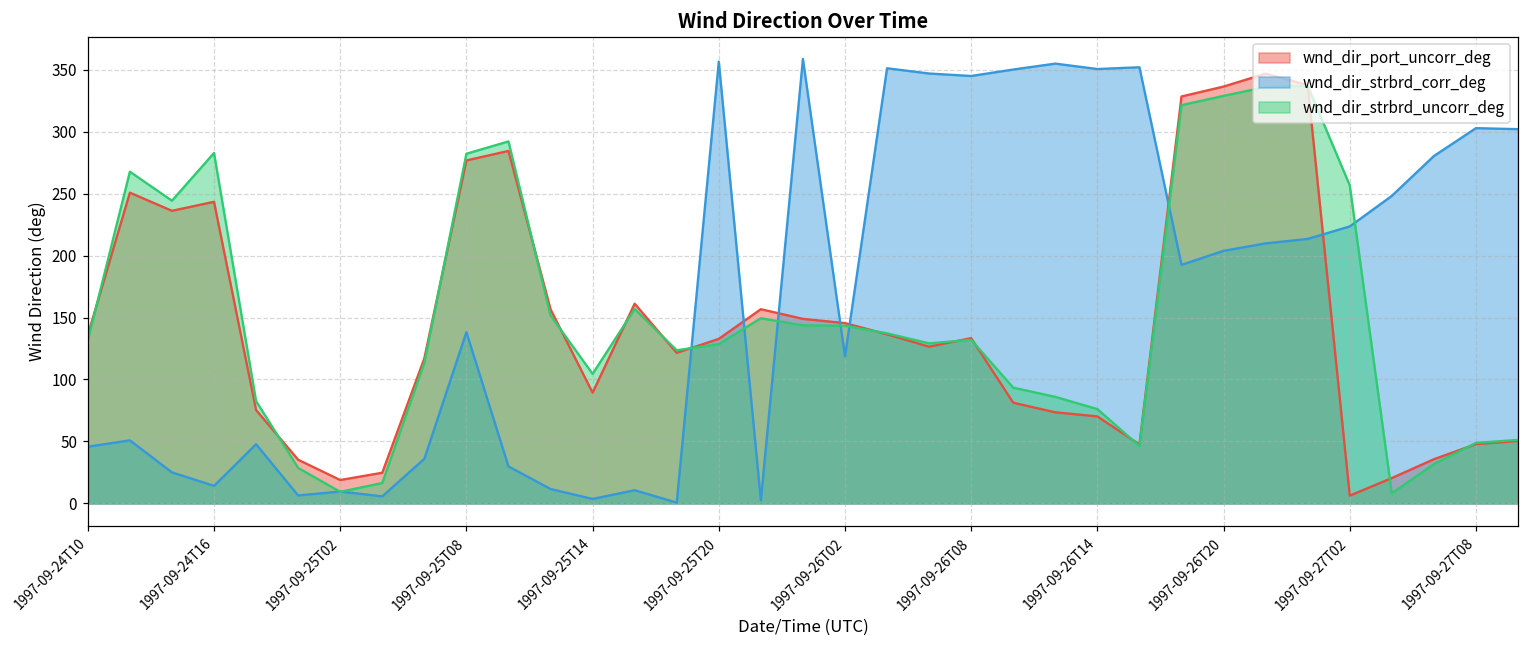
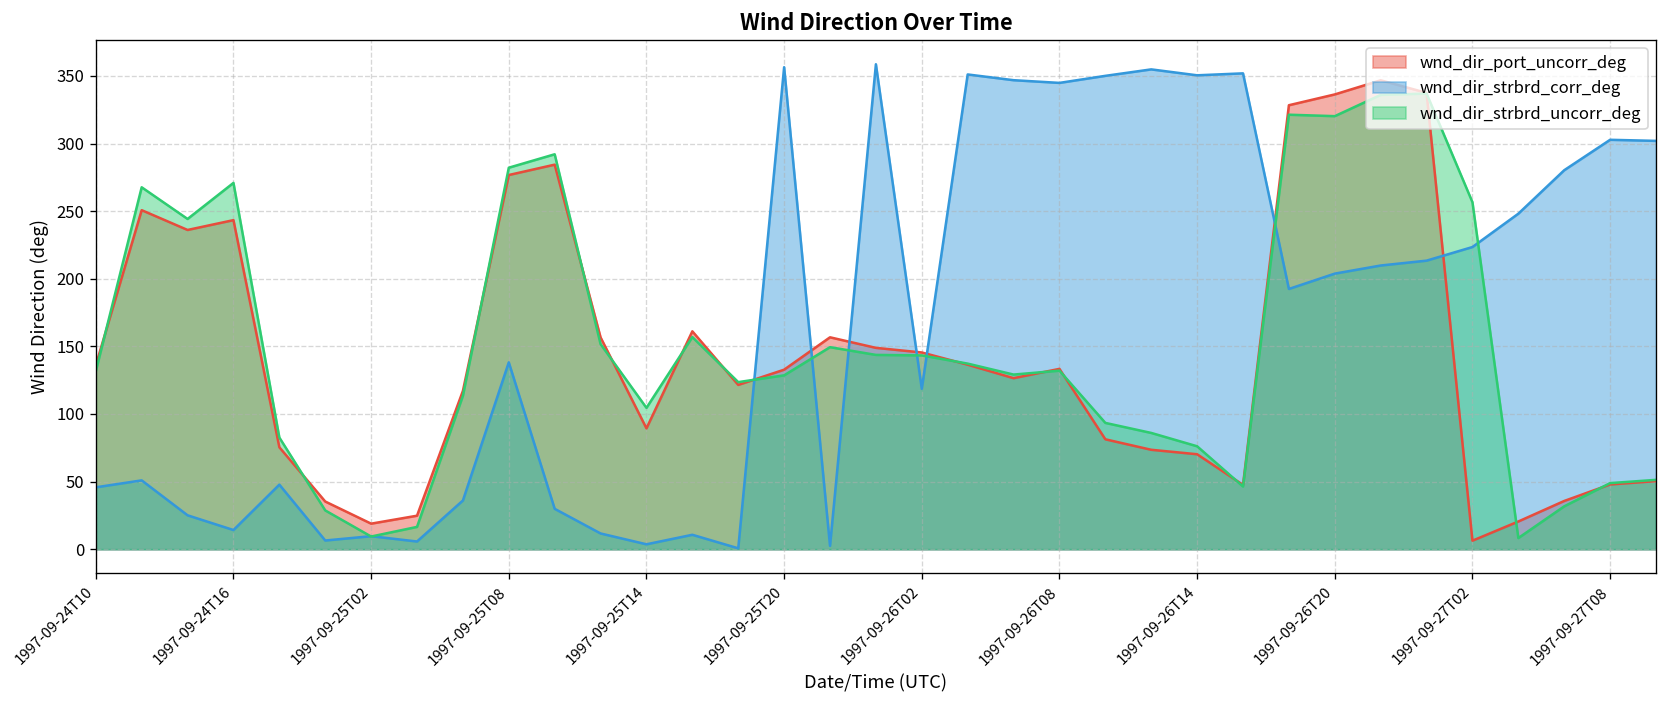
  {
    "wnd_dir_port_uncorr_deg": {
      "1997-09-24T10": 136,
      "1997-09-24T16": 243,
      "1997-09-25T02": 19,
      "1997-09-25T08": 277,
      "1997-09-25T14": 89,
      "1997-09-25T20": 133,
      "1997-09-26T14": 70,
      "1997-09-26T20": 336,
      "1997-09-27T02": 6
    },
    "wnd_dir_strbrd_corr_deg": {
      "1997-09-24T10": 46,
      "1997-09-24T16": 14,
      "1997-09-25T08": 138,
      "1997-09-25T14": 4,
      "1997-09-25T20": 356,
      "1997-09-26T02": 119,
      "1997-09-26T08": 345,
      "1997-09-26T14": 350,
      "1997-09-26T20": 204,
      "1997-09-27T02": 223,
      "1997-09-27T08": 303
    },
    "wnd_dir_strbrd_uncorr_deg": {
      "1997-09-24T10": 132,
-     "1997-09-24T16": 283,
+     "1997-09-24T16": 271,
      "1997-09-25T08": 282,
      "1997-09-25T14": 105,
      "1997-09-25T20": 129,
      "1997-09-26T14": 76,
-     "1997-09-26T20": 329,
+     "1997-09-26T20": 320,
      "1997-09-27T02": 257
    }
  }
